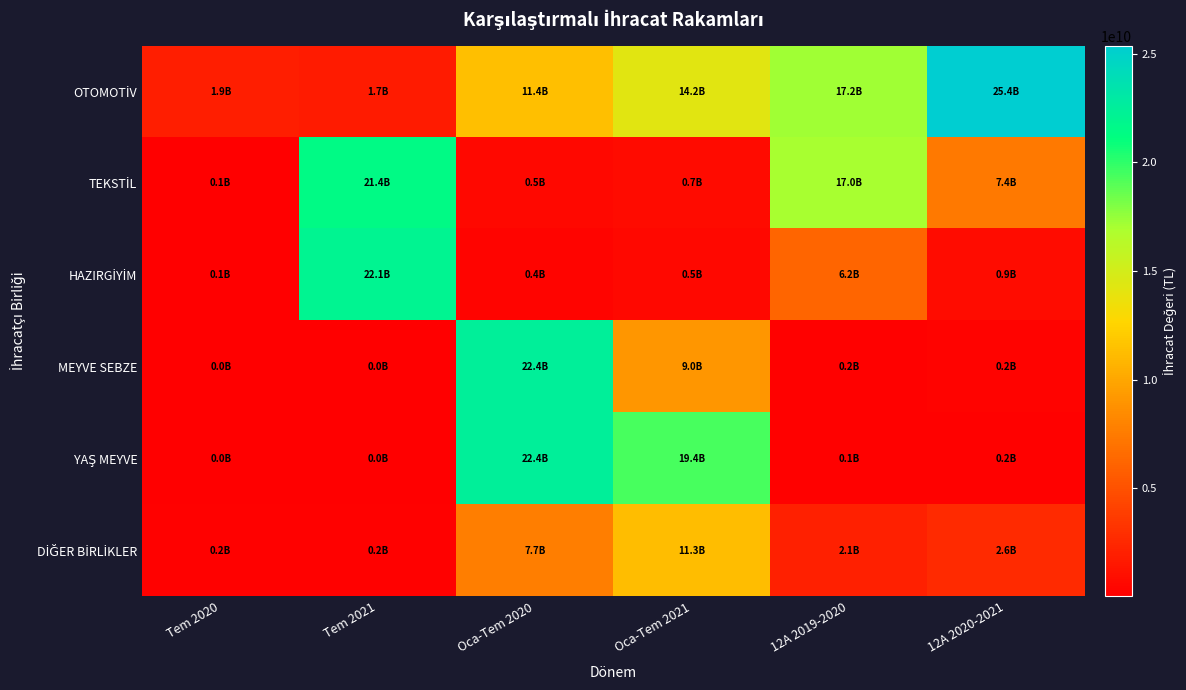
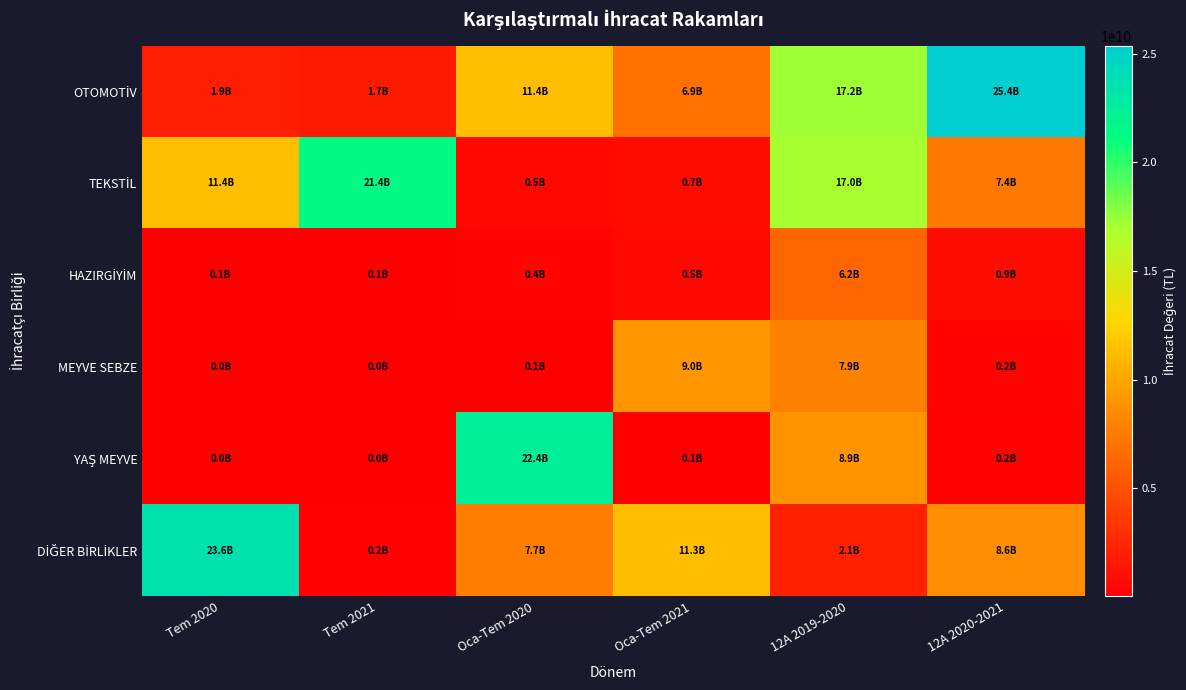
  {
    "OTOMOTİV": {
      "Tem 2020": "1.9B",
      "Tem 2021": "1.7B",
      "Oca-Tem 2020": "11.4B",
-     "Oca-Tem 2021": "14.2B",
+     "Oca-Tem 2021": "6.9B",
      "12A 2019-2020": "17.2B",
      "12A 2020-2021": "25.4B"
    },
    "TEKSTİL": {
-     "Tem 2020": "0.1B",
+     "Tem 2020": "11.4B",
      "Tem 2021": "21.4B",
      "Oca-Tem 2020": "0.5B",
      "Oca-Tem 2021": "0.7B",
      "12A 2019-2020": "17.0B",
      "12A 2020-2021": "7.4B"
    },
    "HAZIRGİYİM": {
      "Tem 2020": "0.1B",
-     "Tem 2021": "22.1B",
+     "Tem 2021": "0.1B",
      "Oca-Tem 2020": "0.4B",
      "Oca-Tem 2021": "0.5B",
      "12A 2019-2020": "6.2B",
      "12A 2020-2021": "0.9B"
    },
    "MEYVE SEBZE": {
      "Tem 2020": "0.0B",
      "Tem 2021": "0.0B",
-     "Oca-Tem 2020": "22.4B",
+     "Oca-Tem 2020": "0.1B",
      "Oca-Tem 2021": "9.0B",
-     "12A 2019-2020": "0.2B",
+     "12A 2019-2020": "7.9B",
      "12A 2020-2021": "0.2B"
    },
    "YAŞ MEYVE": {
      "Tem 2020": "0.0B",
      "Tem 2021": "0.0B",
      "Oca-Tem 2020": "22.4B",
-     "Oca-Tem 2021": "19.4B",
-     "12A 2019-2020": "0.1B",
+     "Oca-Tem 2021": "0.1B",
+     "12A 2019-2020": "8.9B",
      "12A 2020-2021": "0.2B"
    },
    "DİĞER BİRLİKLER": {
-     "Tem 2020": "0.2B",
+     "Tem 2020": "23.6B",
      "Tem 2021": "0.2B",
      "Oca-Tem 2020": "7.7B",
      "Oca-Tem 2021": "11.3B",
      "12A 2019-2020": "2.1B",
-     "12A 2020-2021": "2.6B"
+     "12A 2020-2021": "8.6B"
    }
  }
